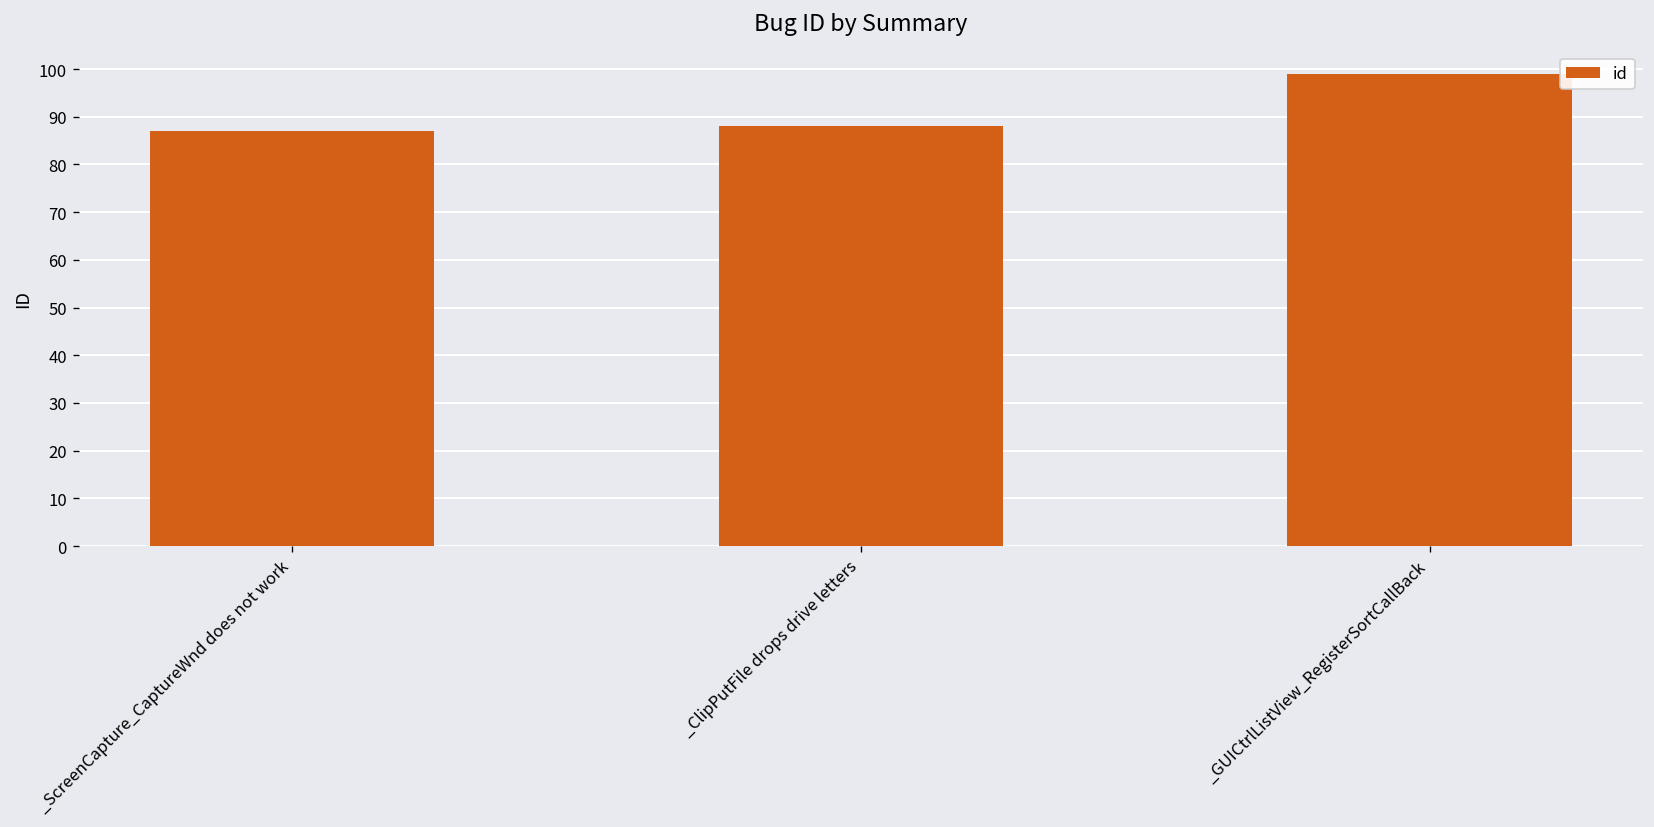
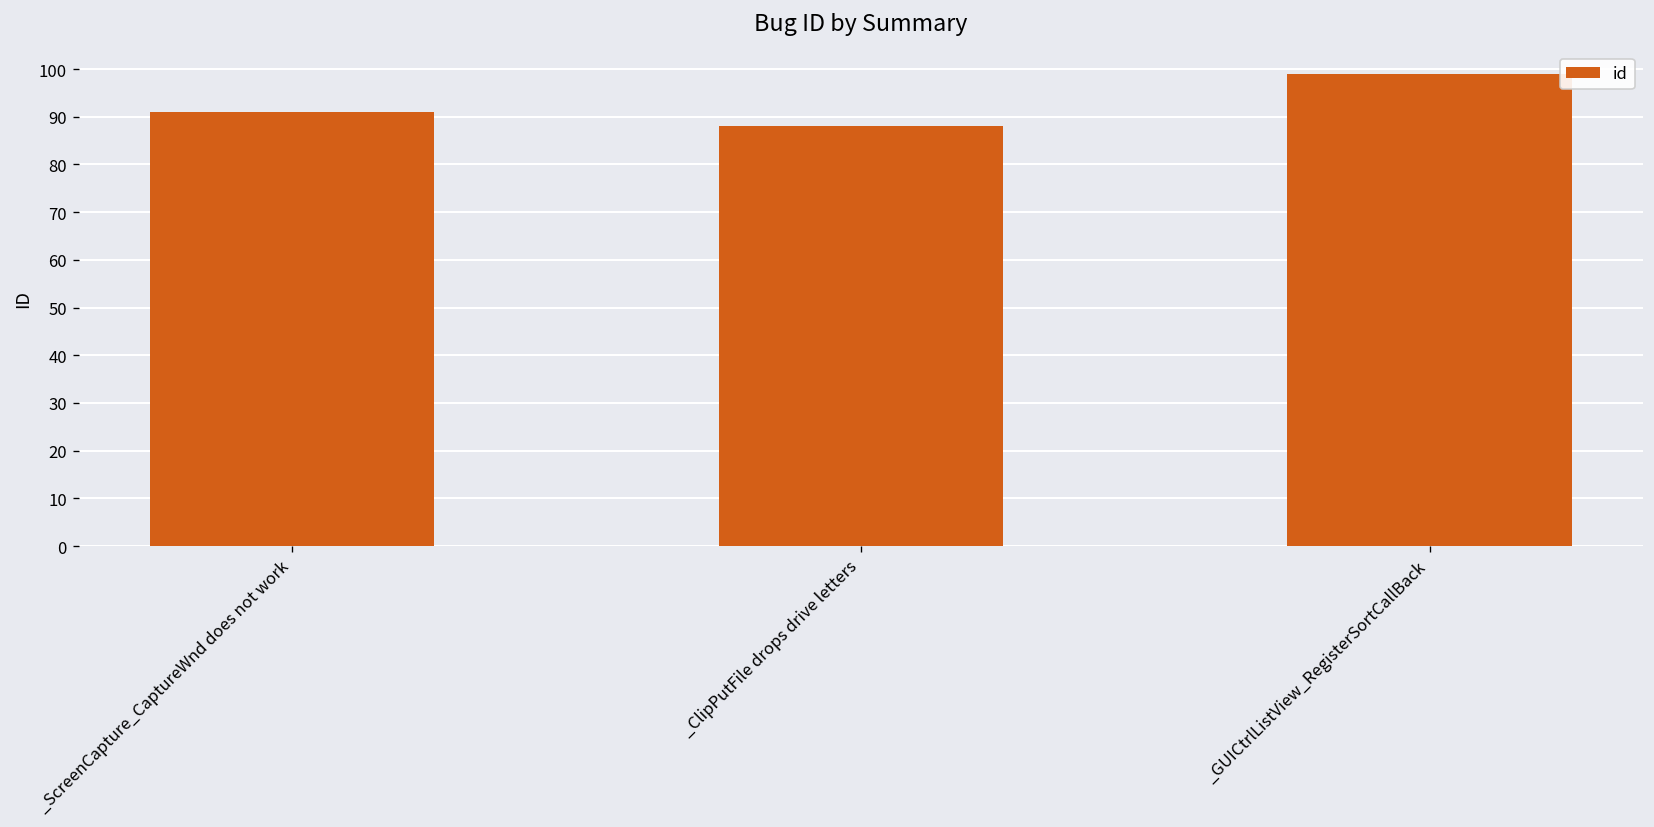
  {
-   "_ScreenCapture_CaptureWnd does not work": 87,
+   "_ScreenCapture_CaptureWnd does not work": 91,
    "_ClipPutFile drops drive letters": 88,
    "_GUICtrlListView_RegisterSortCallBack": 99
  }
